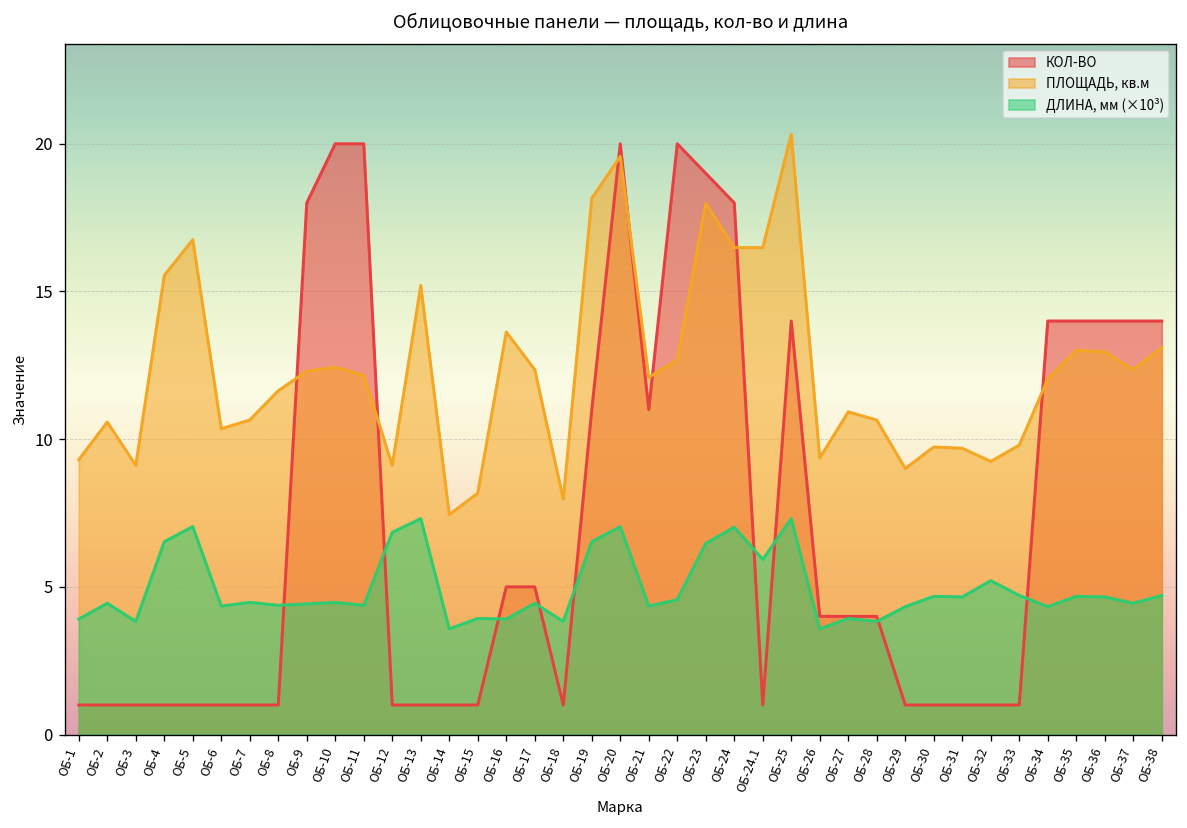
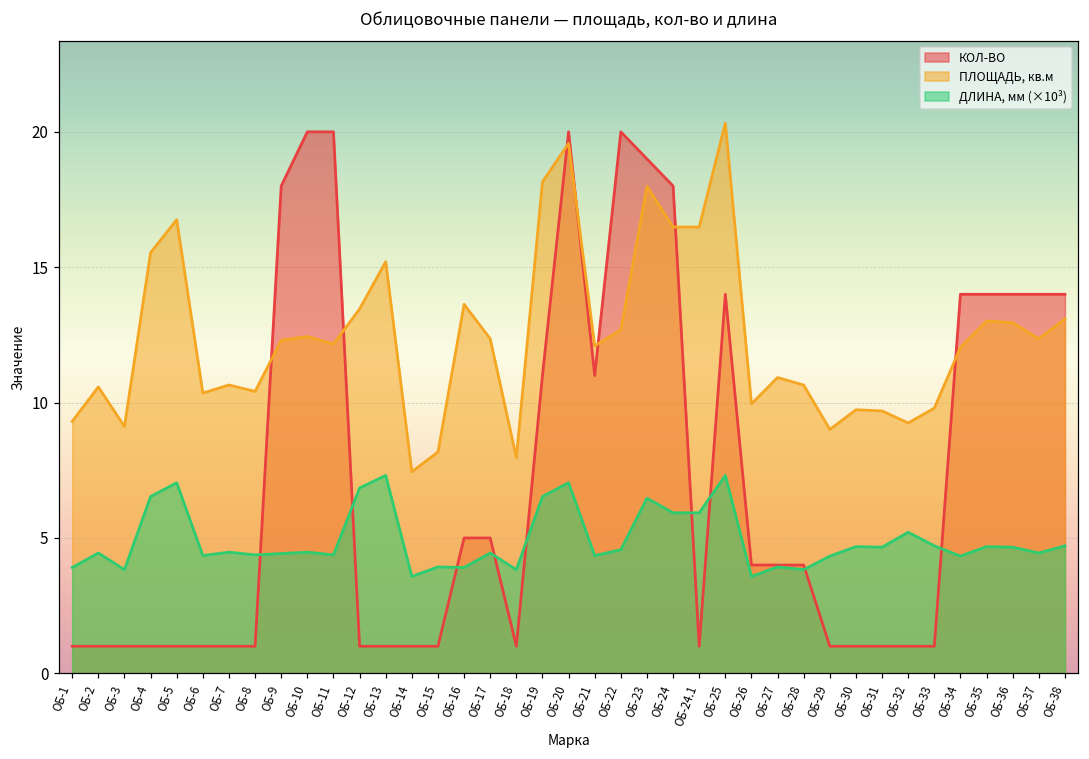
  {
    "КОЛ-ВО": {
      "ОБ-1": 1.0,
      "ОБ-2": 1.0,
      "ОБ-3": 1.0,
      "ОБ-4": 1.0,
      "ОБ-5": 1.0,
      "ОБ-6": 1.0,
      "ОБ-7": 1.0,
      "ОБ-8": 1.0,
      "ОБ-9": 18.0,
      "ОБ-10": 20.0,
      "ОБ-11": 20.0,
      "ОБ-12": 1.0,
      "ОБ-13": 1.0,
      "ОБ-14": 1.0,
      "ОБ-15": 1.0,
      "ОБ-16": 5.0,
      "ОБ-17": 5.0,
      "ОБ-18": 1.0,
      "ОБ-19": 11.0,
      "ОБ-20": 20.0,
      "ОБ-21": 11.0,
      "ОБ-22": 20.0,
      "ОБ-23": 19.0,
      "ОБ-24": 18.0,
      "ОБ-24.1": 1.0,
      "ОБ-25": 14.0,
      "ОБ-26": 4.0,
      "ОБ-28": 4.0,
      "ОБ-29": 1.0,
      "ОБ-30": 1.0,
      "ОБ-31": 1.0,
      "ОБ-32": 1.0,
      "ОБ-33": 1.0,
      "ОБ-34": 14.0,
      "ОБ-35": 14.0,
      "ОБ-36": 14.0,
      "ОБ-37": 14.0,
      "ОБ-38": 14.0
    },
    "ПЛОЩАДЬ, кв.м": {
      "ОБ-1": 9.3,
      "ОБ-2": 10.6,
      "ОБ-3": 9.1,
      "ОБ-4": 15.5,
      "ОБ-5": 16.8,
      "ОБ-6": 10.4,
      "ОБ-7": 10.7,
-     "ОБ-8": 11.6,
+     "ОБ-8": 10.4,
      "ОБ-9": 12.3,
      "ОБ-10": 12.4,
      "ОБ-11": 12.2,
-     "ОБ-12": 9.1,
+     "ОБ-12": 13.5,
      "ОБ-13": 15.2,
      "ОБ-14": 7.4,
      "ОБ-15": 8.2,
      "ОБ-16": 13.6,
      "ОБ-17": 12.4,
      "ОБ-18": 8.0,
      "ОБ-19": 18.2,
      "ОБ-20": 19.6,
      "ОБ-21": 12.1,
      "ОБ-22": 12.7,
      "ОБ-23": 18.0,
      "ОБ-24": 16.5,
      "ОБ-24.1": 16.5,
      "ОБ-25": 20.3,
-     "ОБ-26": 9.4,
+     "ОБ-26": 10.0,
      "ОБ-27": 10.9,
      "ОБ-28": 10.6,
      "ОБ-29": 9.0,
      "ОБ-30": 9.7,
      "ОБ-31": 9.7,
      "ОБ-32": 9.2,
      "ОБ-33": 9.8,
      "ОБ-34": 12.0,
      "ОБ-35": 13.0,
      "ОБ-36": 13.0,
      "ОБ-37": 12.4,
      "ОБ-38": 13.1
    },
    "ДЛИНА, мм (×10³)": {
      "ОБ-1": 3.9,
      "ОБ-2": 4.4,
      "ОБ-3": 3.8,
      "ОБ-4": 6.5,
      "ОБ-5": 7.0,
      "ОБ-6": 4.4,
      "ОБ-7": 4.5,
      "ОБ-8": 4.4,
      "ОБ-9": 4.4,
      "ОБ-10": 4.5,
      "ОБ-11": 4.4,
      "ОБ-12": 6.8,
      "ОБ-13": 7.3,
      "ОБ-14": 3.6,
      "ОБ-15": 3.9,
      "ОБ-16": 3.9,
      "ОБ-17": 4.4,
      "ОБ-18": 3.8,
      "ОБ-19": 6.5,
      "ОБ-20": 7.0,
      "ОБ-21": 4.4,
      "ОБ-22": 4.6,
      "ОБ-23": 6.5,
-     "ОБ-24": 7.0,
+     "ОБ-24": 5.9,
      "ОБ-24.1": 5.9,
      "ОБ-25": 7.3,
      "ОБ-26": 3.6,
      "ОБ-28": 3.8,
      "ОБ-29": 4.3,
      "ОБ-30": 4.7,
      "ОБ-31": 4.7,
      "ОБ-32": 5.2,
      "ОБ-33": 4.7,
      "ОБ-34": 4.3,
      "ОБ-35": 4.7,
      "ОБ-36": 4.7,
      "ОБ-37": 4.4,
      "ОБ-38": 4.7
    }
  }
